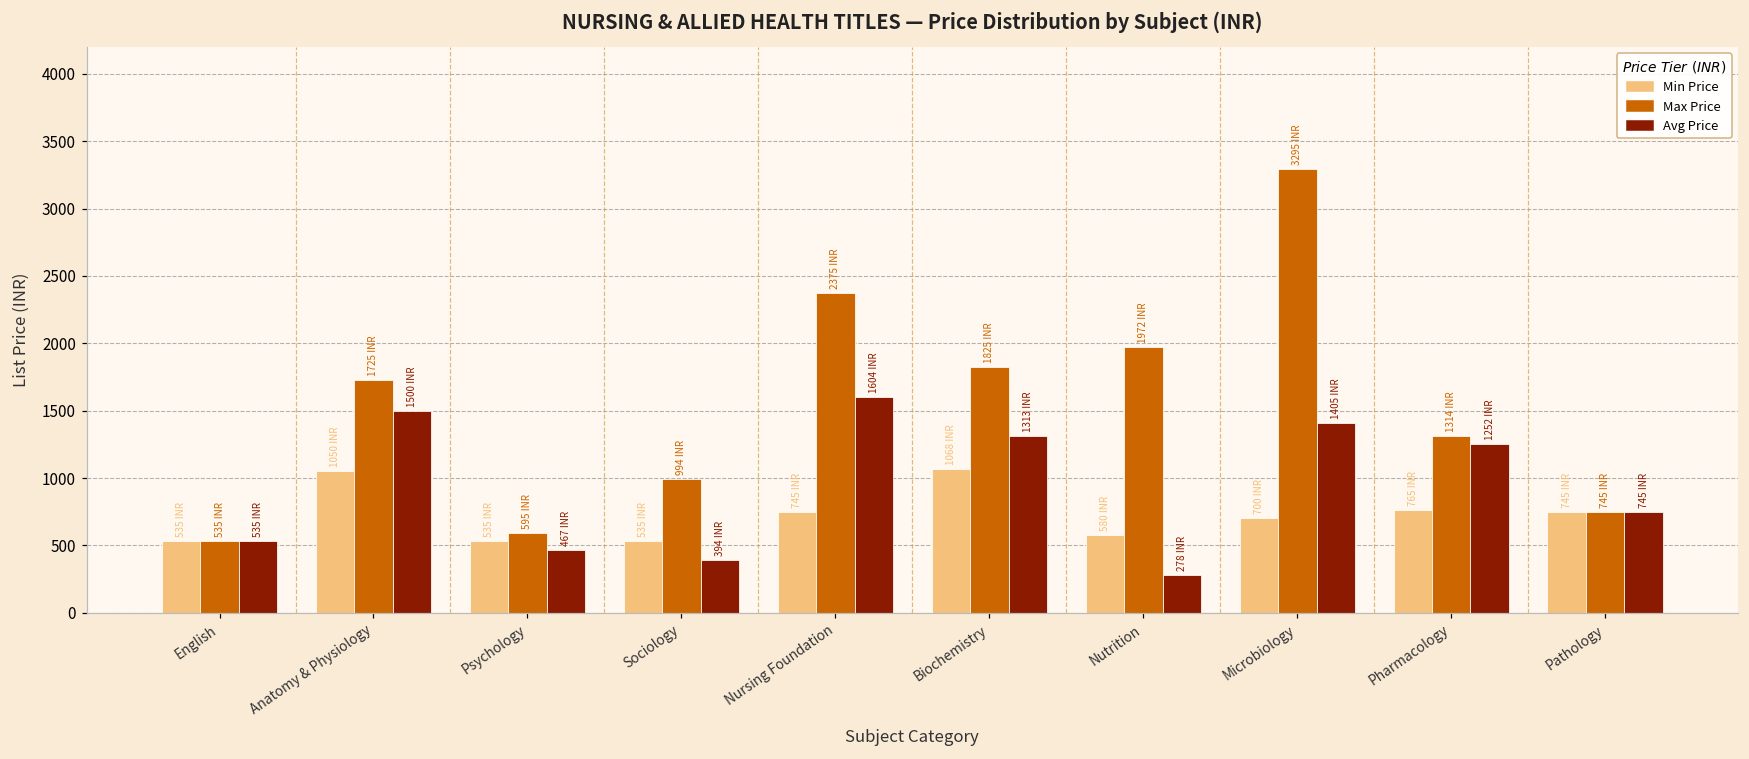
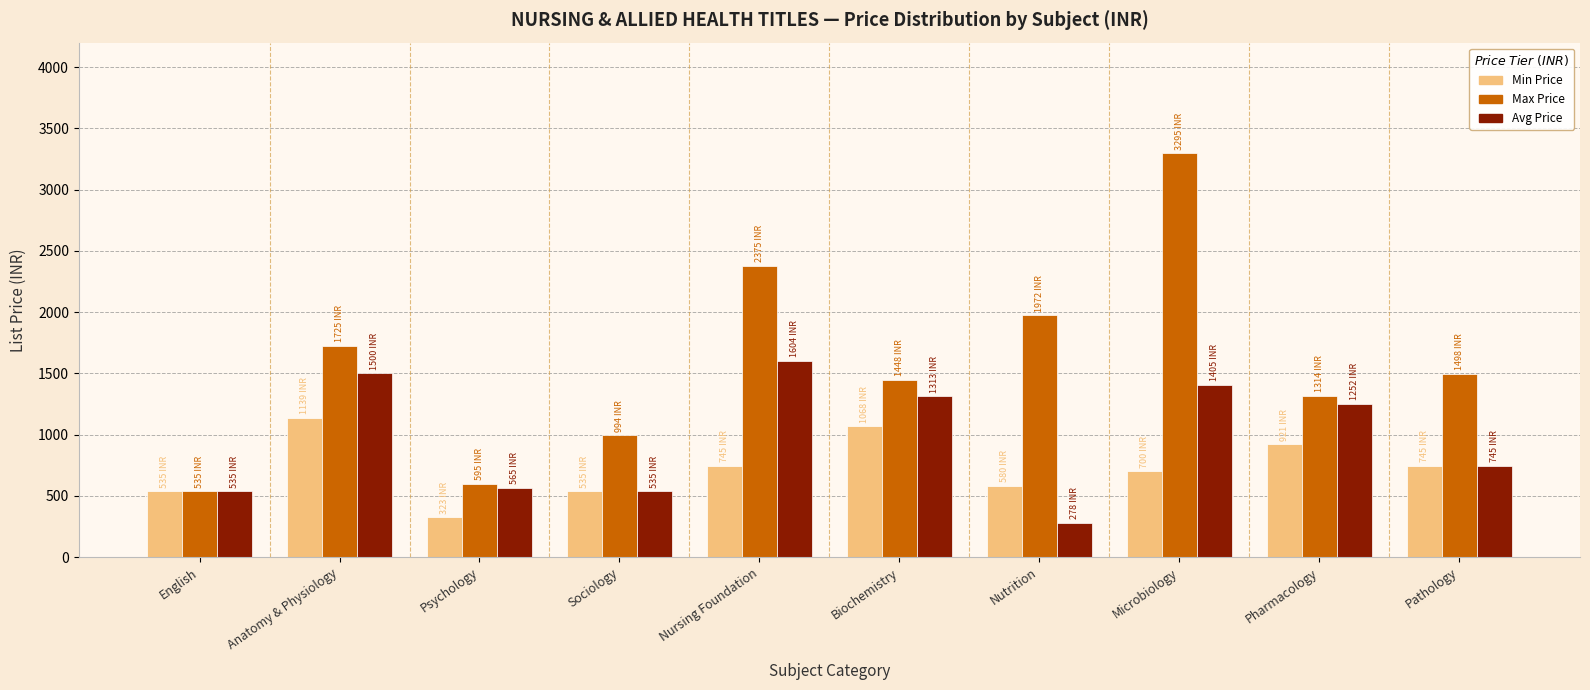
  {
    "Min Price": {
      "English": 535,
-     "Anatomy & Physiology": 1050,
-     "Psychology": 535,
+     "Anatomy & Physiology": 1139,
+     "Psychology": 323,
      "Sociology": 535,
      "Nursing Foundation": 745,
      "Biochemistry": 1068,
      "Nutrition": 580,
      "Microbiology": 700,
-     "Pharmacology": 765,
+     "Pharmacology": 921,
      "Pathology": 745
    },
    "Max Price": {
      "English": 535,
      "Anatomy & Physiology": 1725,
      "Psychology": 595,
      "Sociology": 994,
      "Nursing Foundation": 2375,
-     "Biochemistry": 1825,
+     "Biochemistry": 1448,
      "Nutrition": 1972,
      "Microbiology": 3295,
      "Pharmacology": 1314,
-     "Pathology": 745
+     "Pathology": 1498
    },
    "Avg Price": {
      "English": 535,
      "Anatomy & Physiology": 1500,
-     "Psychology": 467,
-     "Sociology": 394,
+     "Psychology": 565,
+     "Sociology": 535,
      "Nursing Foundation": 1604,
      "Biochemistry": 1313,
      "Nutrition": 278,
      "Microbiology": 1405,
      "Pharmacology": 1252,
      "Pathology": 745
    }
  }
